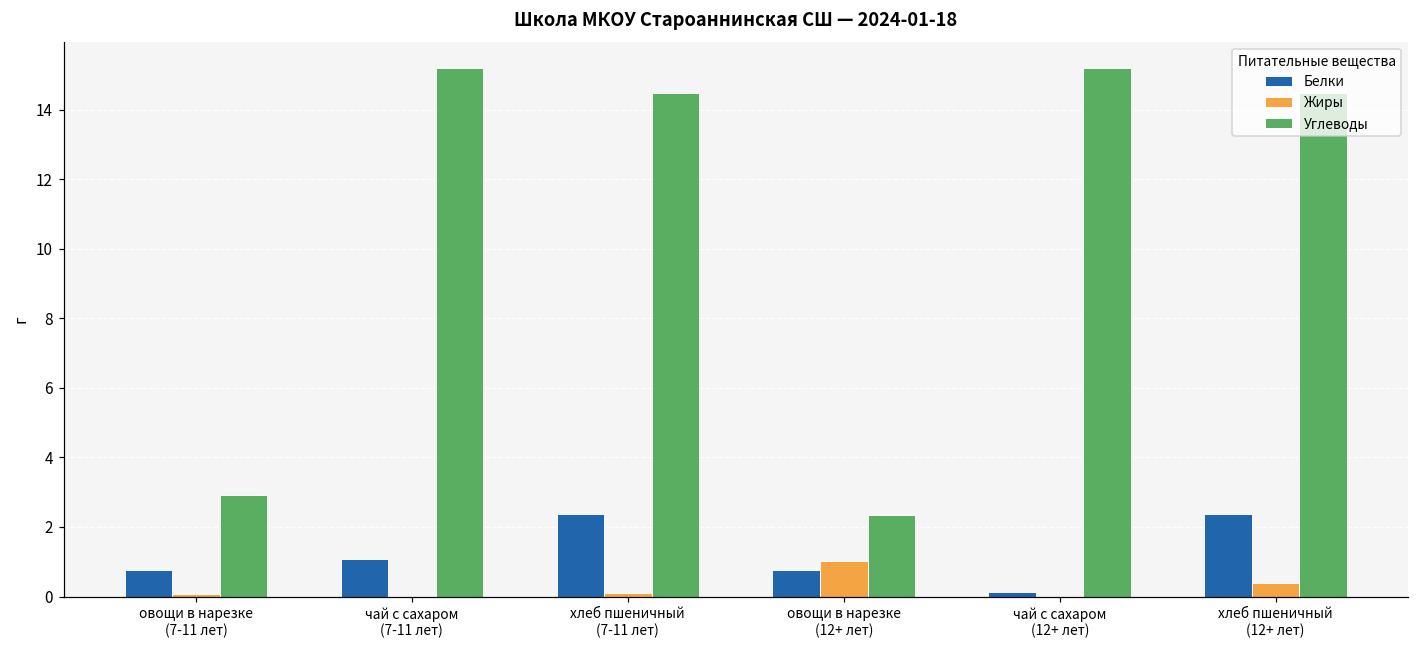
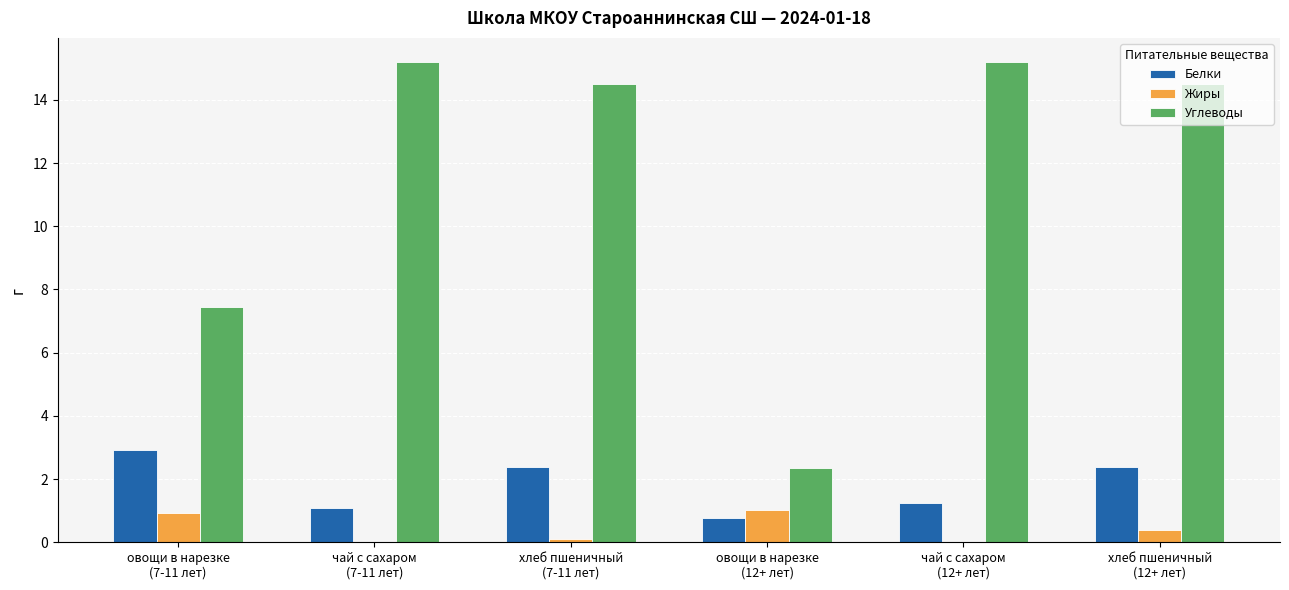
  {
    "Белки": {
-     "овощи в нарезке (7-11 лет)": 0.8,
+     "овощи в нарезке (7-11 лет)": 2.9,
      "чай с сахаром (7-11 лет)": 1.1,
      "хлеб пшеничный (7-11 лет)": 2.4,
      "овощи в нарезке (12+ лет)": 0.8,
-     "чай с сахаром (12+ лет)": 0.1,
+     "чай с сахаром (12+ лет)": 1.2,
      "хлеб пшеничный (12+ лет)": 2.4
    },
    "Жиры": {
-     "овощи в нарезке (7-11 лет)": 0.1,
+     "овощи в нарезке (7-11 лет)": 0.9,
      "хлеб пшеничный (7-11 лет)": 0.1,
      "овощи в нарезке (12+ лет)": 1.0,
      "хлеб пшеничный (12+ лет)": 0.4
    },
    "Углеводы": {
-     "овощи в нарезке (7-11 лет)": 2.9,
+     "овощи в нарезке (7-11 лет)": 7.4,
      "чай с сахаром (7-11 лет)": 15.2,
      "хлеб пшеничный (7-11 лет)": 14.5,
      "овощи в нарезке (12+ лет)": 2.3,
      "чай с сахаром (12+ лет)": 15.2
    }
  }
